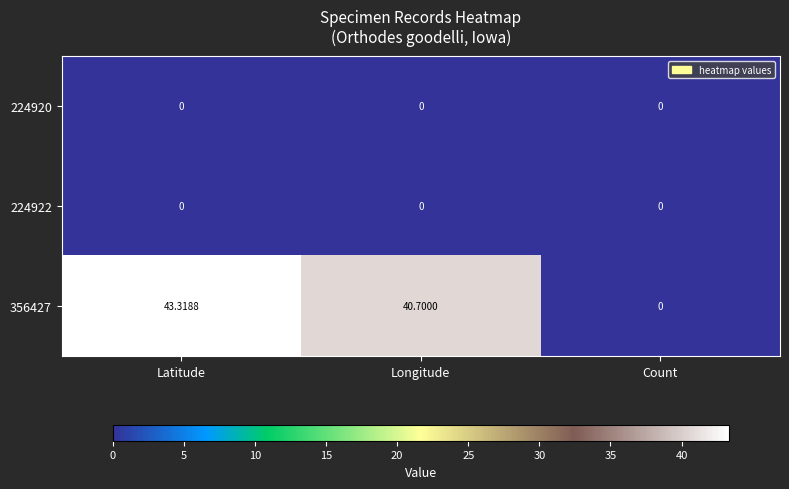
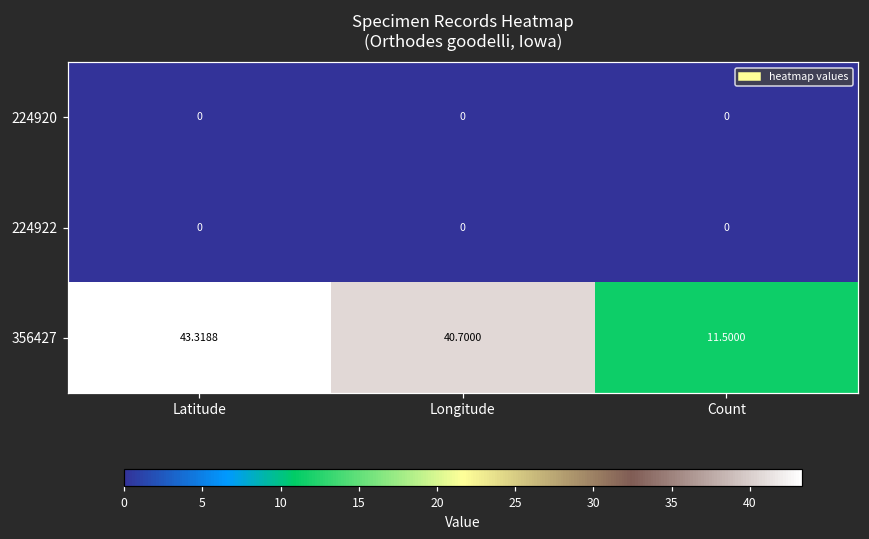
  {
    "224920": {
      "Latitude": 0,
      "Longitude": 0,
      "Count": 0
    },
    "224922": {
      "Latitude": 0,
      "Longitude": 0,
      "Count": 0
    },
    "356427": {
      "Latitude": 43.3188,
      "Longitude": 40.7000,
-     "Count": 0
+     "Count": 11.5000
    }
  }
